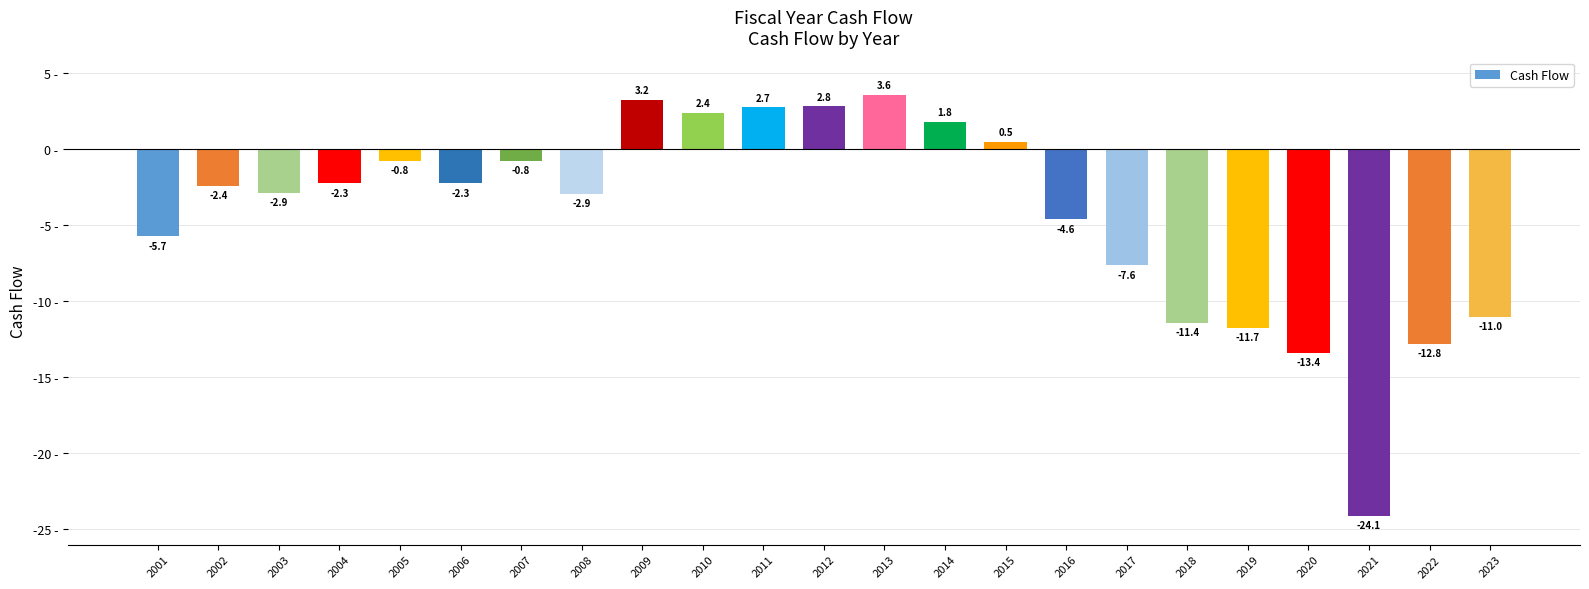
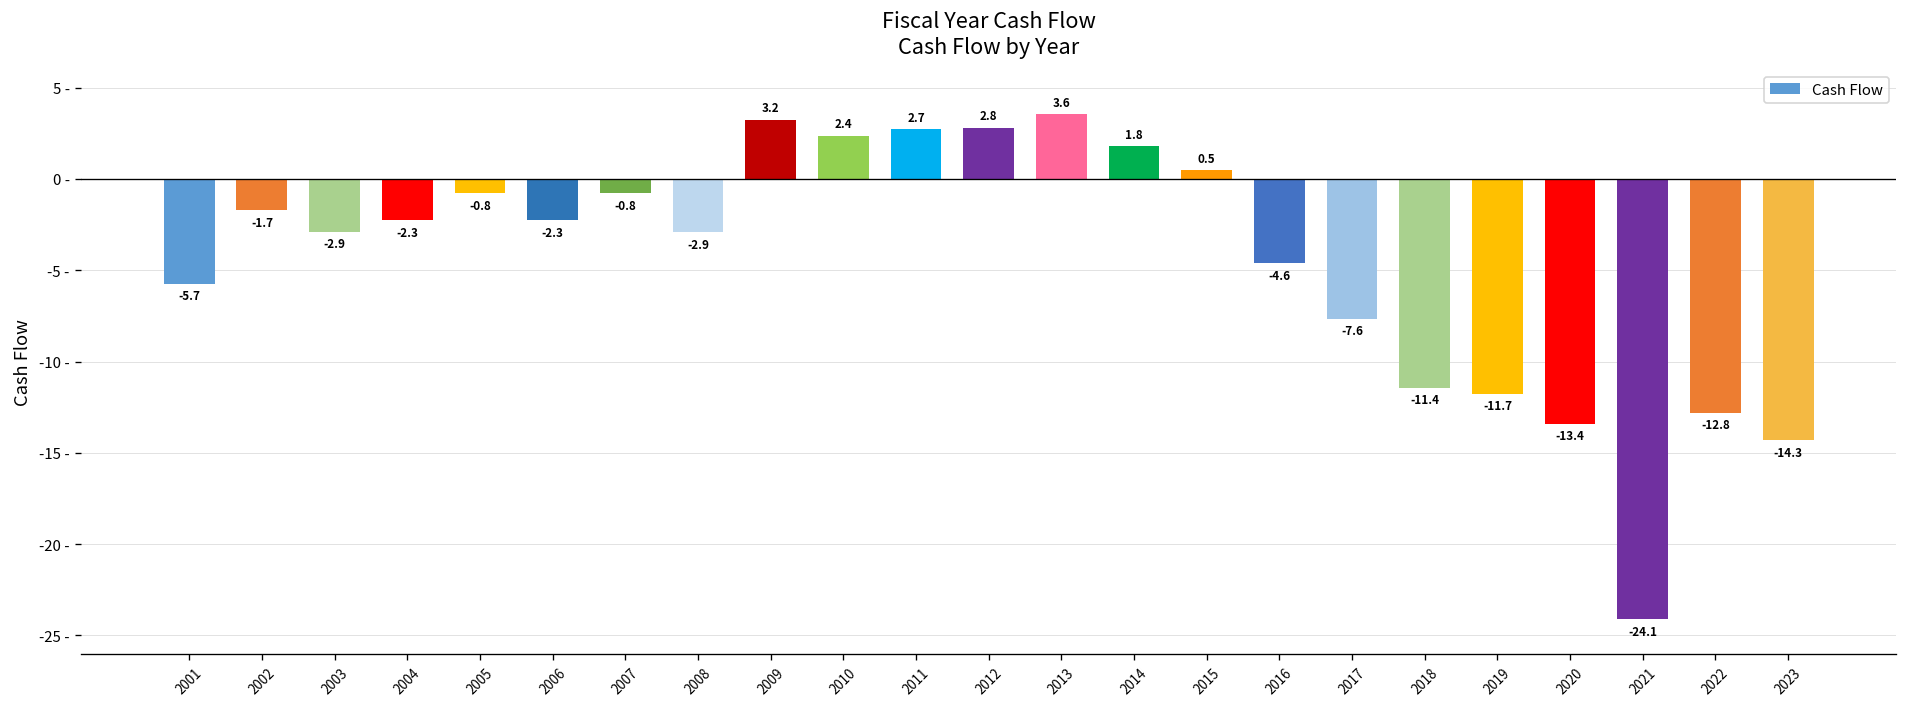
  {
    "2001": -5.7,
-   "2002": -2.4,
+   "2002": -1.7,
    "2003": -2.9,
    "2004": -2.3,
    "2005": -0.8,
    "2006": -2.3,
    "2007": -0.8,
    "2008": -2.9,
    "2009": 3.2,
    "2010": 2.4,
    "2011": 2.7,
    "2012": 2.8,
    "2013": 3.6,
    "2014": 1.8,
    "2015": 0.5,
    "2016": -4.6,
    "2017": -7.6,
    "2018": -11.4,
    "2019": -11.7,
    "2020": -13.4,
    "2021": -24.1,
    "2022": -12.8,
-   "2023": -11.0
+   "2023": -14.3
  }
